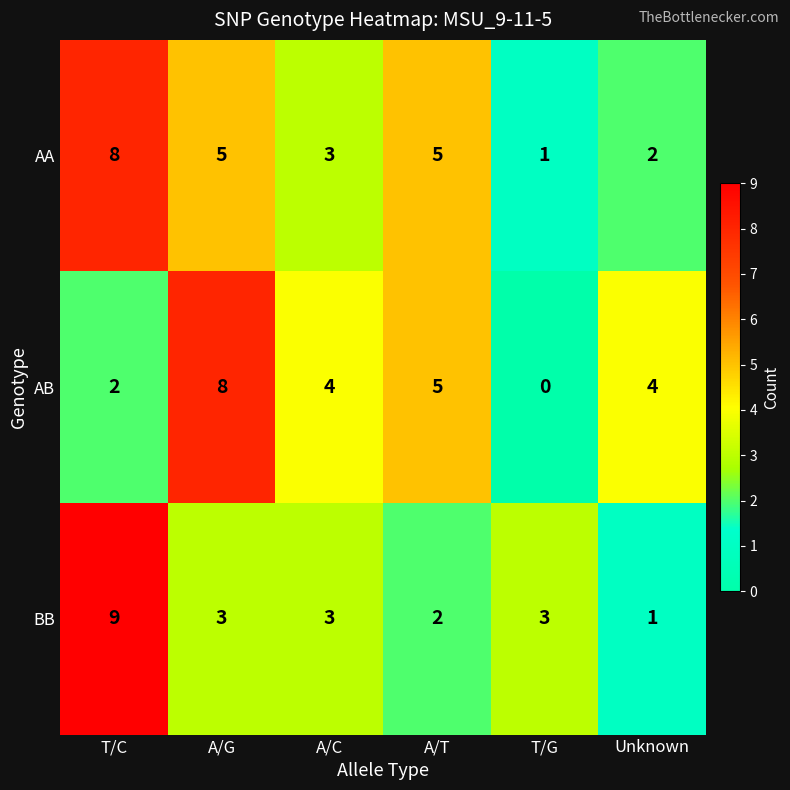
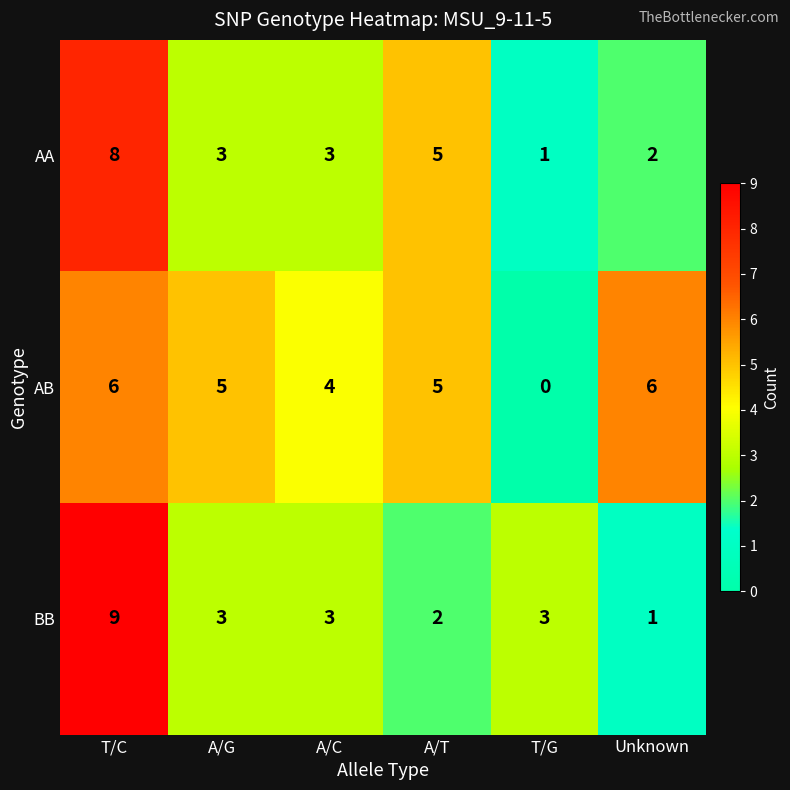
  {
    "AA": {
      "T/C": 8,
-     "A/G": 5,
+     "A/G": 3,
      "A/C": 3,
      "A/T": 5,
      "T/G": 1,
      "Unknown": 2
    },
    "AB": {
-     "T/C": 2,
-     "A/G": 8,
+     "T/C": 6,
+     "A/G": 5,
      "A/C": 4,
      "A/T": 5,
      "T/G": 0,
-     "Unknown": 4
+     "Unknown": 6
    },
    "BB": {
      "T/C": 9,
      "A/G": 3,
      "A/C": 3,
      "A/T": 2,
      "T/G": 3,
      "Unknown": 1
    }
  }
